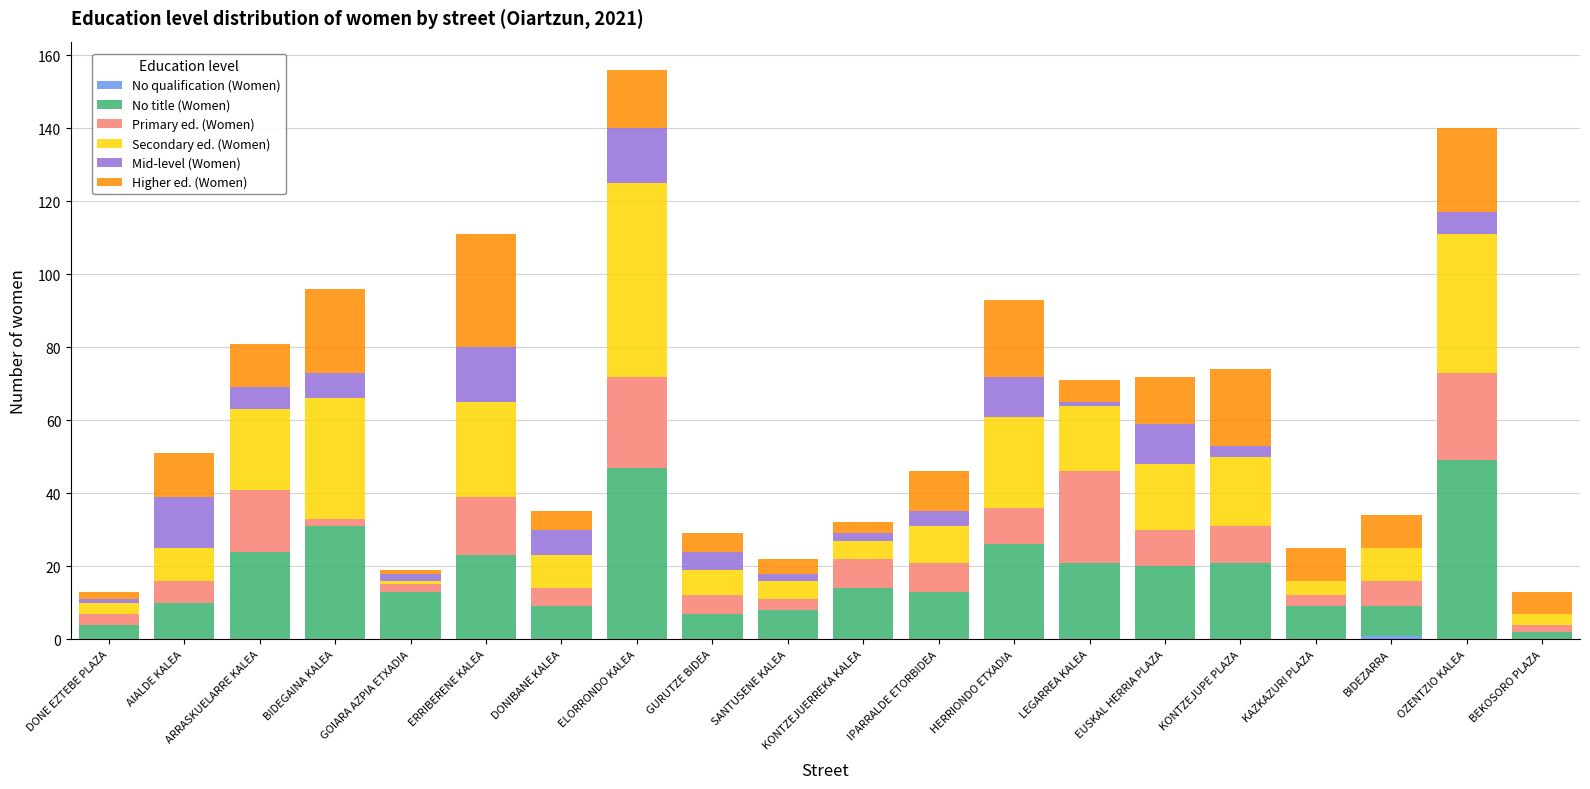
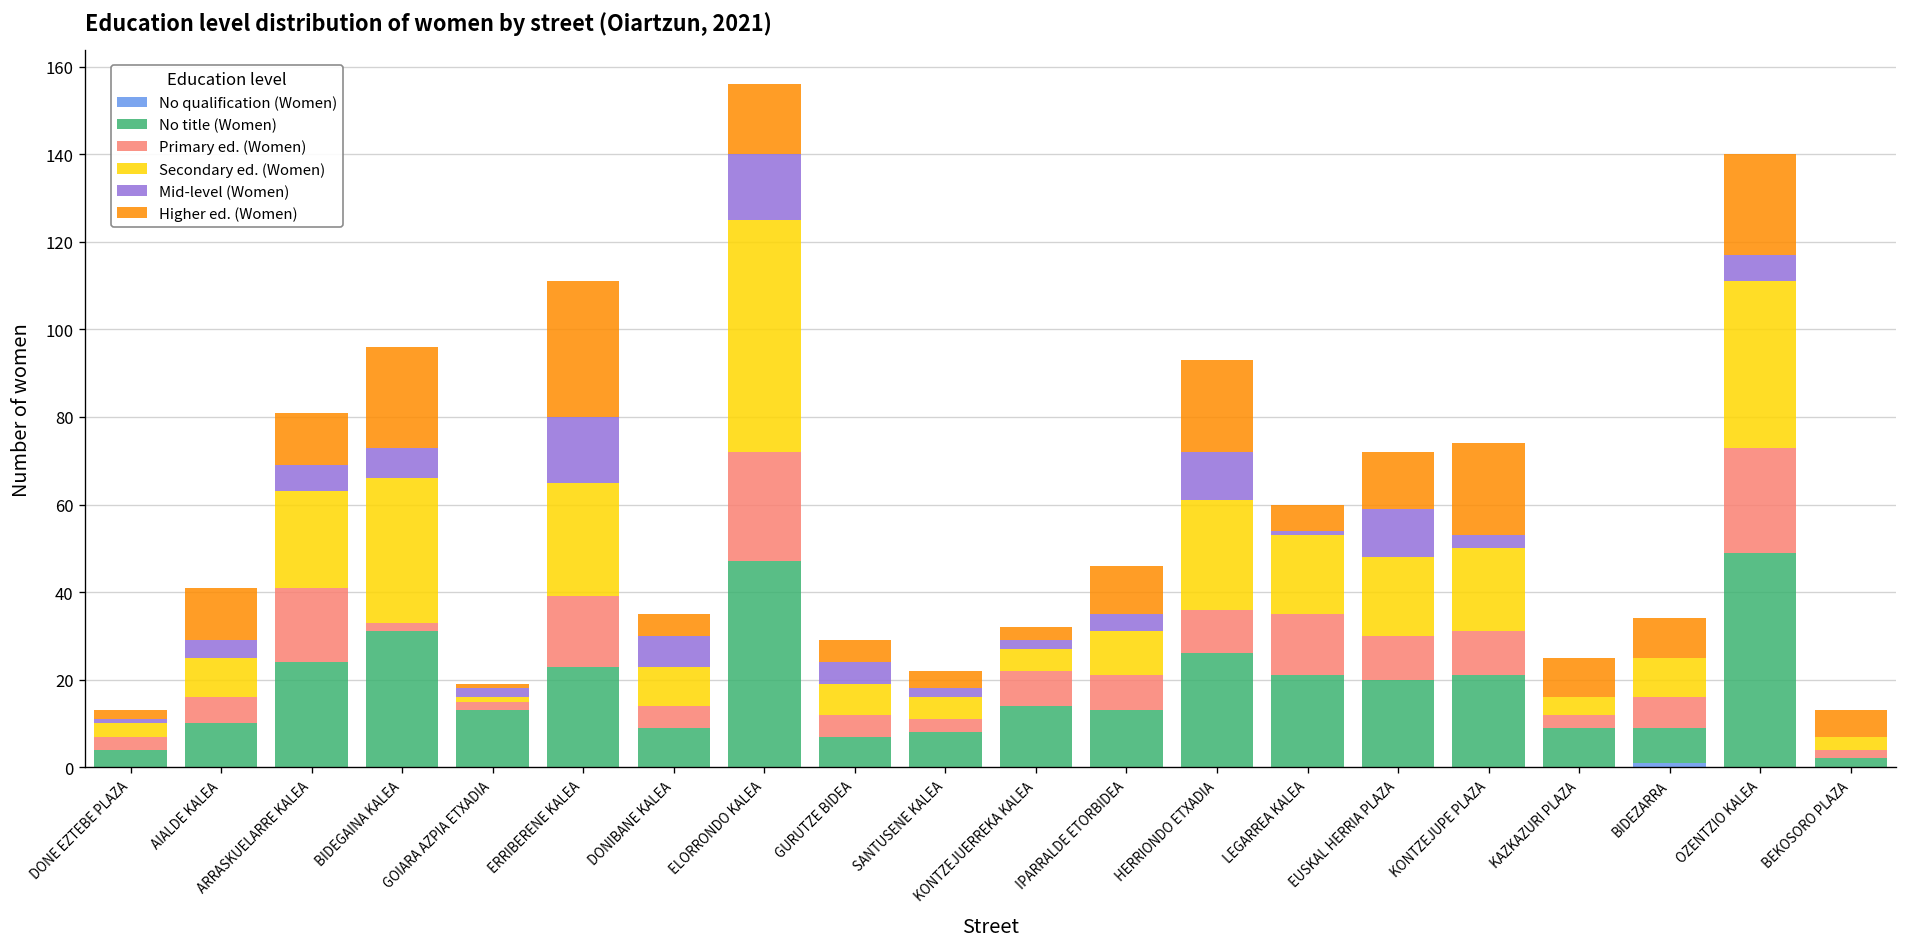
  {
    "No qualification (Women)": {
      "DONE EZTEBE PLAZA": 0,
      "AIALDE KALEA": 0,
      "ARRASKUELARRE KALEA": 0,
      "BIDEGAINA KALEA": 0,
      "GOIARA AZPIA ETXADIA": 0,
      "ERRIBERENE KALEA": 0,
      "DONIBANE KALEA": 0,
      "ELORRONDO KALEA": 0,
      "GURUTZE BIDEA": 0,
      "SANTUSENE KALEA": 0,
      "KONTZEJUERREKA KALEA": 0,
      "IPARRALDE ETORBIDEA": 0,
      "HERRIONDO ETXADIA": 0,
      "LEGARREA KALEA": 0,
      "EUSKAL HERRIA PLAZA": 0,
      "KONTZEJUPE PLAZA": 0,
      "KAZKAZURI PLAZA": 0,
      "BIDEZARRA": 1,
      "OZENTZIO KALEA": 0,
      "BEKOSORO PLAZA": 0
    },
    "Primary ed. (Women)": {
      "DONE EZTEBE PLAZA": 3,
      "AIALDE KALEA": 6,
      "ARRASKUELARRE KALEA": 17,
      "BIDEGAINA KALEA": 2,
      "GOIARA AZPIA ETXADIA": 2,
      "ERRIBERENE KALEA": 16,
      "DONIBANE KALEA": 5,
      "ELORRONDO KALEA": 25,
      "GURUTZE BIDEA": 5,
      "SANTUSENE KALEA": 3,
      "KONTZEJUERREKA KALEA": 8,
      "IPARRALDE ETORBIDEA": 8,
      "HERRIONDO ETXADIA": 10,
-     "LEGARREA KALEA": 25,
+     "LEGARREA KALEA": 14,
      "EUSKAL HERRIA PLAZA": 10,
      "KONTZEJUPE PLAZA": 10,
      "KAZKAZURI PLAZA": 3,
      "BIDEZARRA": 7,
      "OZENTZIO KALEA": 24,
      "BEKOSORO PLAZA": 2
    },
    "Secondary ed. (Women)": {
      "DONE EZTEBE PLAZA": 3,
      "AIALDE KALEA": 9,
      "ARRASKUELARRE KALEA": 22,
      "BIDEGAINA KALEA": 33,
      "GOIARA AZPIA ETXADIA": 1,
      "ERRIBERENE KALEA": 26,
      "DONIBANE KALEA": 9,
      "ELORRONDO KALEA": 53,
      "GURUTZE BIDEA": 7,
      "SANTUSENE KALEA": 5,
      "KONTZEJUERREKA KALEA": 5,
      "IPARRALDE ETORBIDEA": 10,
      "HERRIONDO ETXADIA": 25,
      "LEGARREA KALEA": 18,
      "EUSKAL HERRIA PLAZA": 18,
      "KONTZEJUPE PLAZA": 19,
      "KAZKAZURI PLAZA": 4,
      "BIDEZARRA": 9,
      "OZENTZIO KALEA": 38,
      "BEKOSORO PLAZA": 3
    },
    "Mid-level (Women)": {
      "DONE EZTEBE PLAZA": 1,
-     "AIALDE KALEA": 14,
+     "AIALDE KALEA": 4,
      "ARRASKUELARRE KALEA": 6,
      "BIDEGAINA KALEA": 7,
      "GOIARA AZPIA ETXADIA": 2,
      "ERRIBERENE KALEA": 15,
      "DONIBANE KALEA": 7,
      "ELORRONDO KALEA": 15,
      "GURUTZE BIDEA": 5,
      "SANTUSENE KALEA": 2,
      "KONTZEJUERREKA KALEA": 2,
      "IPARRALDE ETORBIDEA": 4,
      "HERRIONDO ETXADIA": 11,
      "LEGARREA KALEA": 1,
      "EUSKAL HERRIA PLAZA": 11,
      "KONTZEJUPE PLAZA": 3,
      "KAZKAZURI PLAZA": 0,
      "BIDEZARRA": 0,
      "OZENTZIO KALEA": 6,
      "BEKOSORO PLAZA": 0
    },
    "Higher ed. (Women)": {
      "DONE EZTEBE PLAZA": 2,
      "AIALDE KALEA": 12,
      "ARRASKUELARRE KALEA": 12,
      "BIDEGAINA KALEA": 23,
      "GOIARA AZPIA ETXADIA": 1,
      "ERRIBERENE KALEA": 31,
      "DONIBANE KALEA": 5,
      "ELORRONDO KALEA": 16,
      "GURUTZE BIDEA": 5,
      "SANTUSENE KALEA": 4,
      "KONTZEJUERREKA KALEA": 3,
      "IPARRALDE ETORBIDEA": 11,
      "HERRIONDO ETXADIA": 21,
      "LEGARREA KALEA": 6,
      "EUSKAL HERRIA PLAZA": 13,
      "KONTZEJUPE PLAZA": 21,
      "KAZKAZURI PLAZA": 9,
      "BIDEZARRA": 9,
      "OZENTZIO KALEA": 23,
      "BEKOSORO PLAZA": 6
    }
  }
